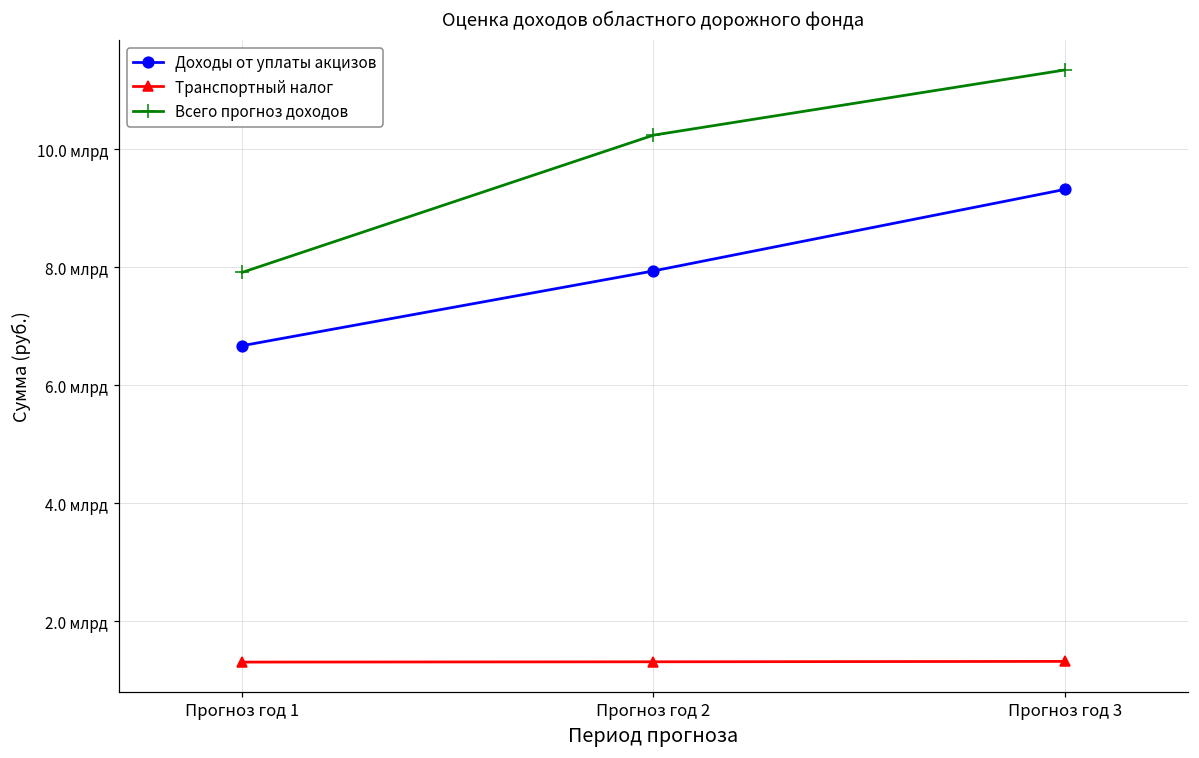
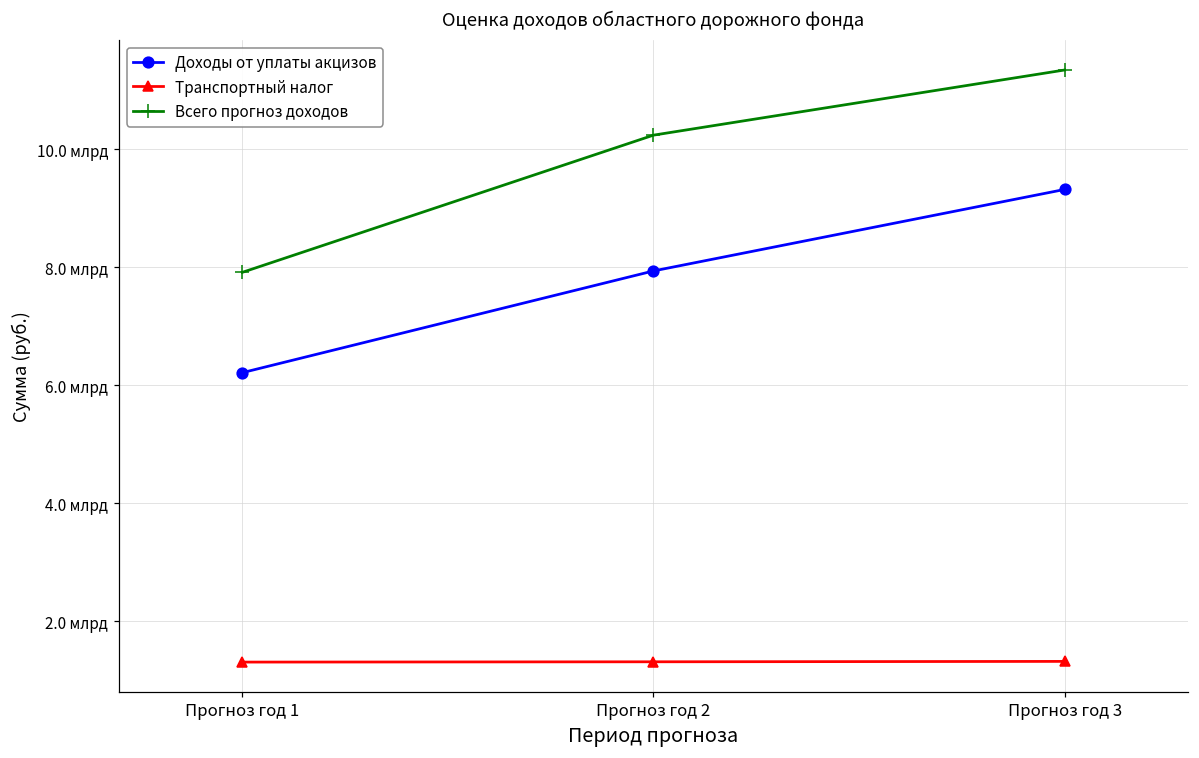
  {
    "Доходы от уплаты акцизов": {
-     "Прогноз год 1": "6.7 млрд",
+     "Прогноз год 1": "6.2 млрд",
      "Прогноз год 2": "7.9 млрд",
      "Прогноз год 3": "9.3 млрд"
    },
    "Транспортный налог": {
      "Прогноз год 1": "1.3 млрд",
      "Прогноз год 2": "1.3 млрд",
      "Прогноз год 3": "1.3 млрд"
    },
    "Всего прогноз доходов": {
      "Прогноз год 1": "7.9 млрд",
      "Прогноз год 2": "10.2 млрд",
      "Прогноз год 3": "11.3 млрд"
    }
  }
